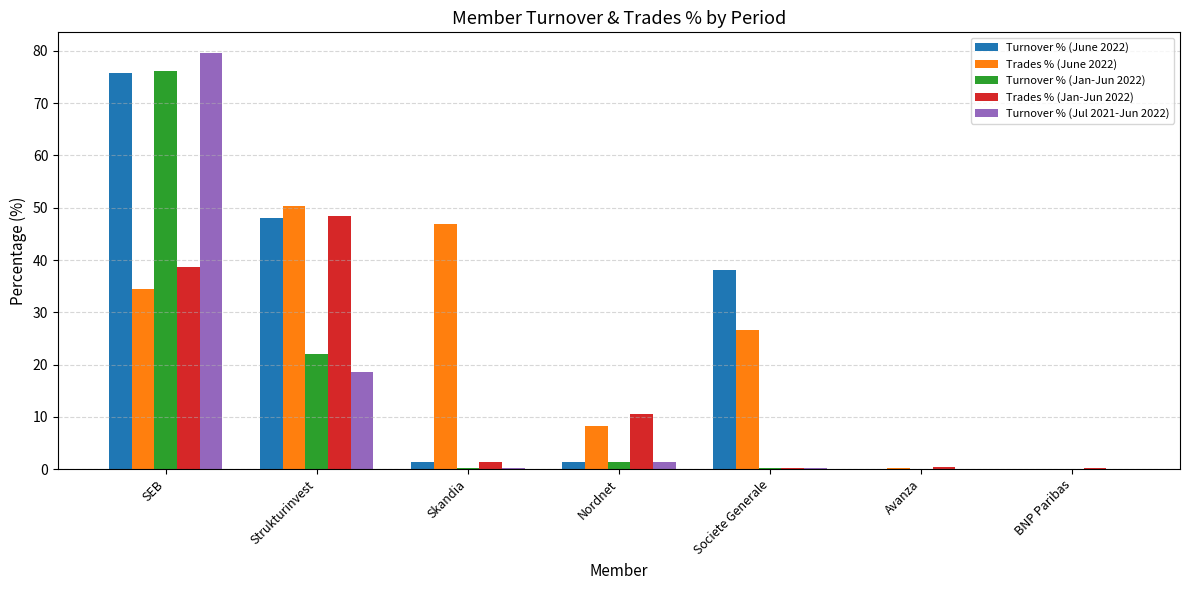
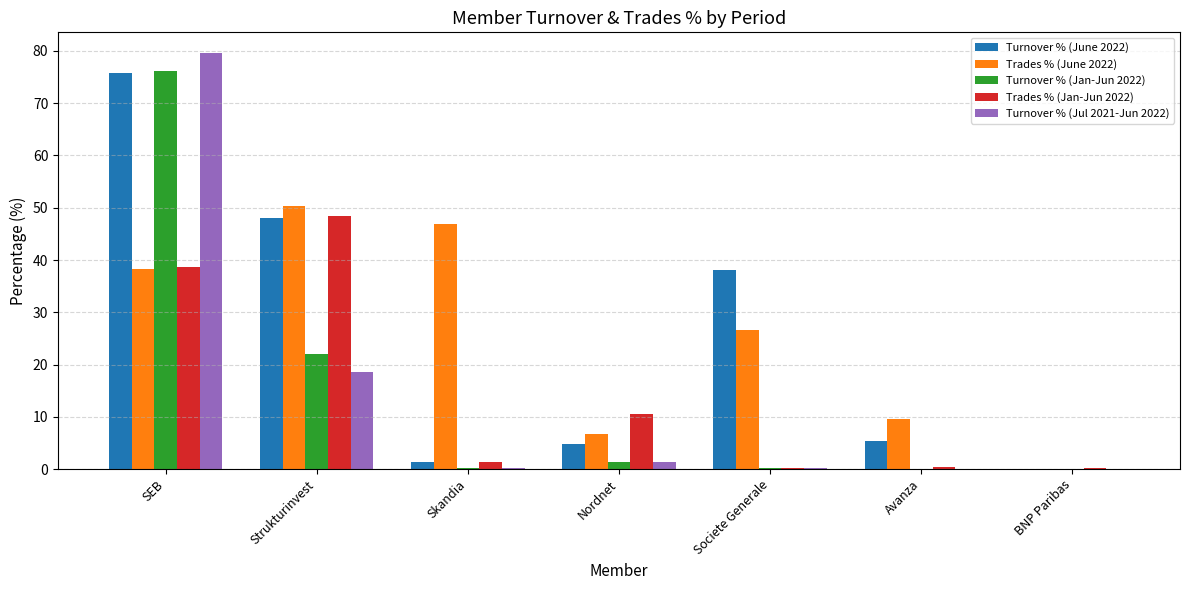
  {
    "Turnover % (June 2022)": {
      "SEB": 76,
      "Strukturinvest": 48,
      "Skandia": 1,
-     "Nordnet": 1,
+     "Nordnet": 5,
      "Societe Generale": 38,
-     "Avanza": 0,
+     "Avanza": 5,
      "BNP Paribas": 0
    },
    "Trades % (June 2022)": {
-     "SEB": 34,
+     "SEB": 38,
      "Strukturinvest": 50,
      "Skandia": 47,
-     "Nordnet": 8,
+     "Nordnet": 7,
      "Societe Generale": 27,
-     "Avanza": 0,
+     "Avanza": 10,
      "BNP Paribas": 0
    },
    "Turnover % (Jan-Jun 2022)": {
      "SEB": 76,
      "Strukturinvest": 22,
      "Nordnet": 1
    },
    "Trades % (Jan-Jun 2022)": {
      "SEB": 39,
      "Strukturinvest": 48,
      "Skandia": 1,
      "Nordnet": 11
    },
    "Turnover % (Jul 2021-Jun 2022)": {
      "SEB": 80,
      "Strukturinvest": 19,
      "Nordnet": 1
    }
  }
